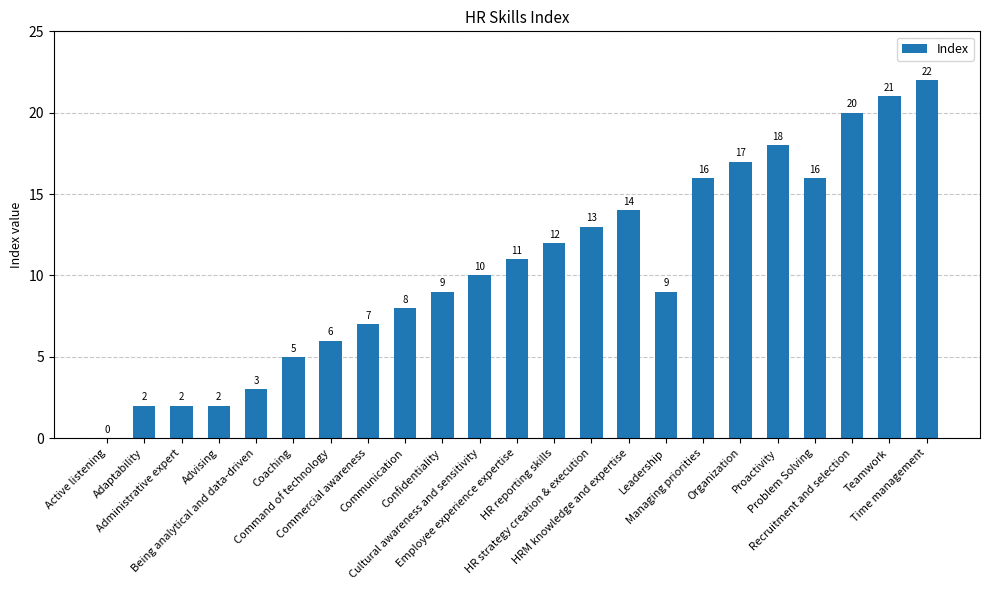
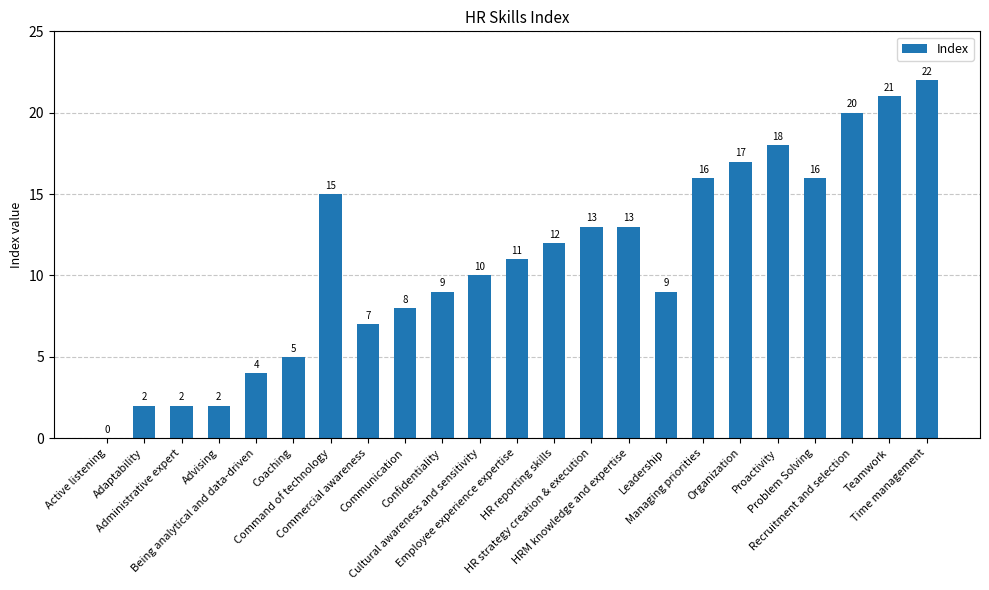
  {
    "Active listening": 0,
    "Adaptability": 2,
    "Administrative expert": 2,
    "Advising": 2,
-   "Being analytical and data-driven": 3,
+   "Being analytical and data-driven": 4,
    "Coaching": 5,
-   "Command of technology": 6,
+   "Command of technology": 15,
    "Commercial awareness": 7,
    "Communication": 8,
    "Confidentiality": 9,
    "Cultural awareness and sensitivity": 10,
    "Employee experience expertise": 11,
    "HR reporting skills": 12,
    "HR strategy creation & execution": 13,
-   "HRM knowledge and expertise": 14,
+   "HRM knowledge and expertise": 13,
    "Leadership": 9,
    "Managing priorities": 16,
    "Organization": 17,
    "Proactivity": 18,
    "Problem Solving": 16,
    "Recruitment and selection": 20,
    "Teamwork": 21,
    "Time management": 22
  }
